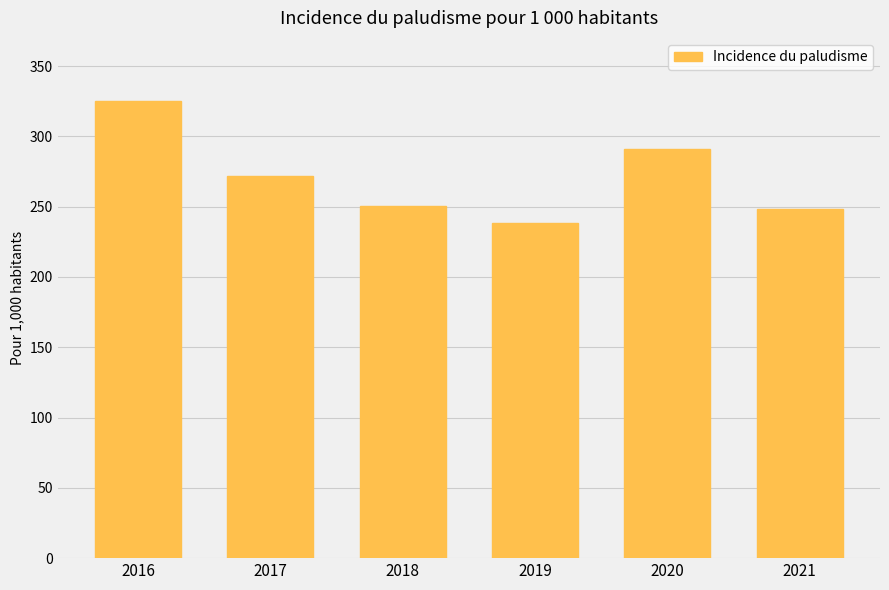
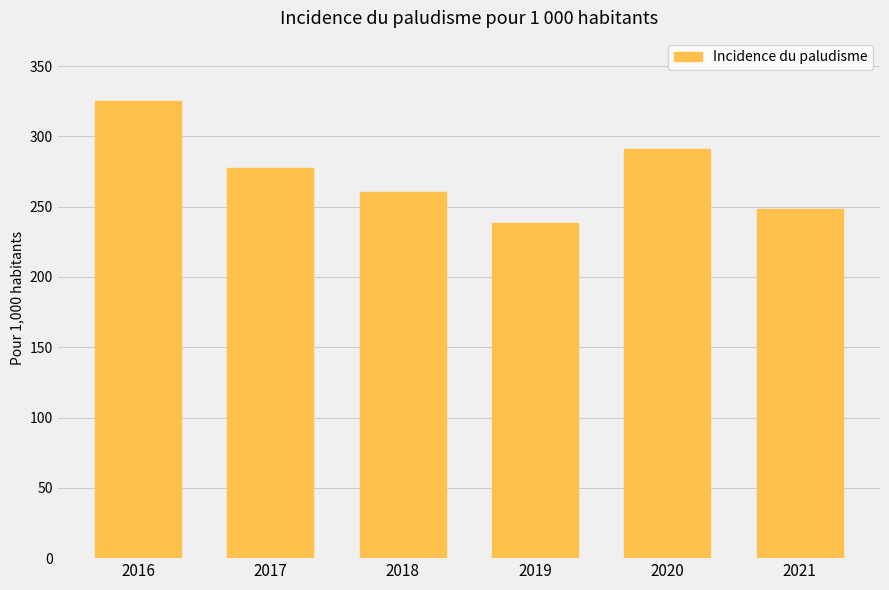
  {
    "2016": 325,
-   "2017": 272,
-   "2018": 250,
+   "2017": 278,
+   "2018": 261,
    "2019": 239,
    "2020": 291,
    "2021": 248
  }
